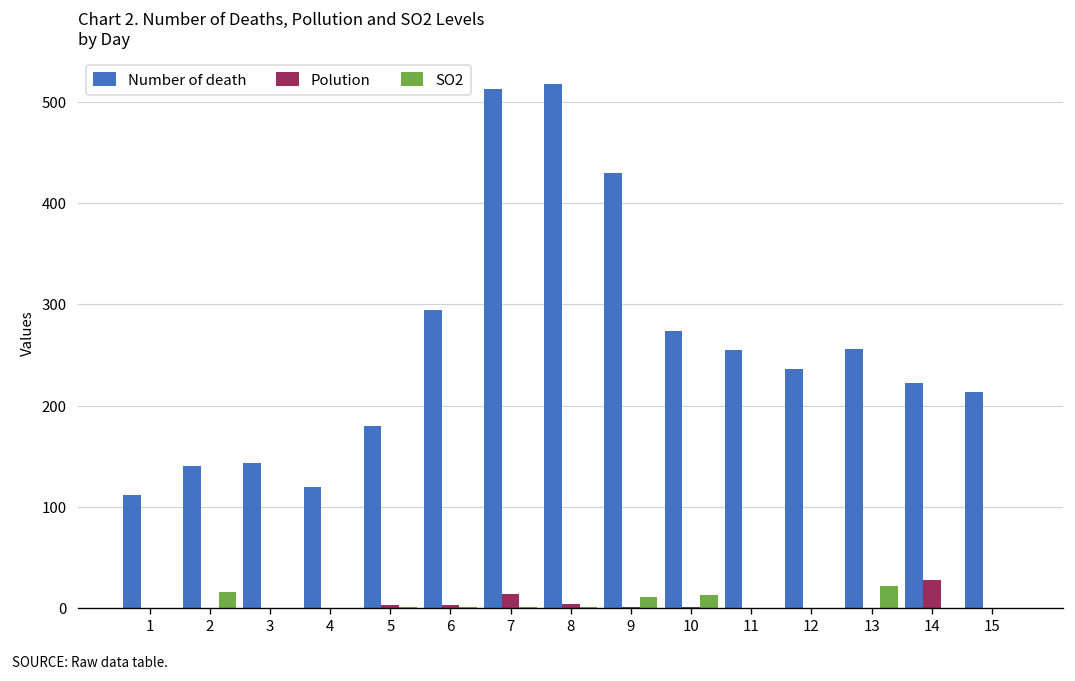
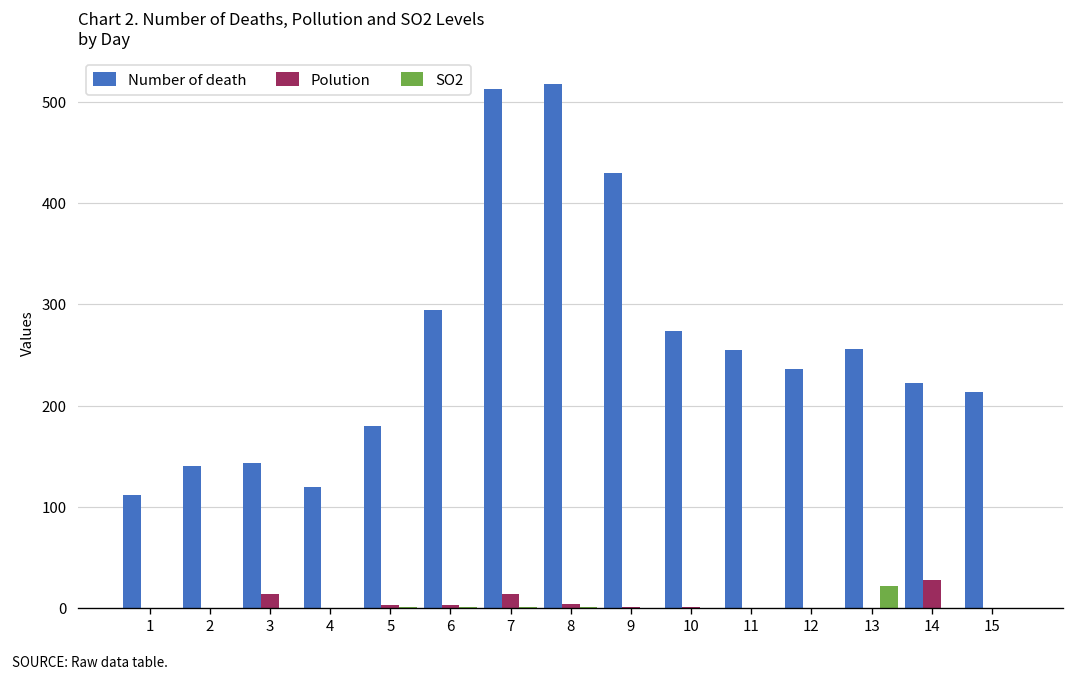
  {
    "Number of death": {
      "1": 110,
      "2": 140,
      "3": 140,
      "4": 120,
      "5": 180,
      "6": 290,
      "7": 510,
      "8": 520,
      "9": 430,
      "10": 270,
      "11": 260,
      "12": 240,
      "13": 260,
      "14": 220,
      "15": 210
    },
    "Polution": {
-     "3": 0,
+     "3": 10,
      "6": 0,
      "7": 10,
      "8": 0,
      "14": 30
    },
    "SO2": {
-     "2": 20,
-     "9": 10,
-     "10": 10,
+     "2": 0,
+     "9": 0,
+     "10": 0,
      "13": 20
    }
  }
